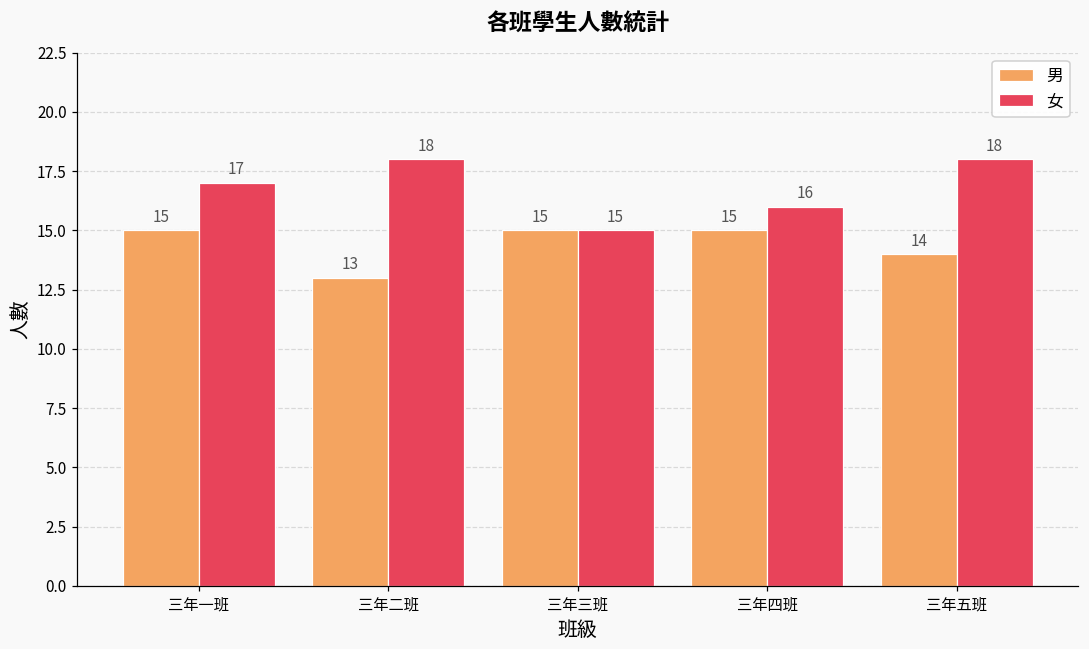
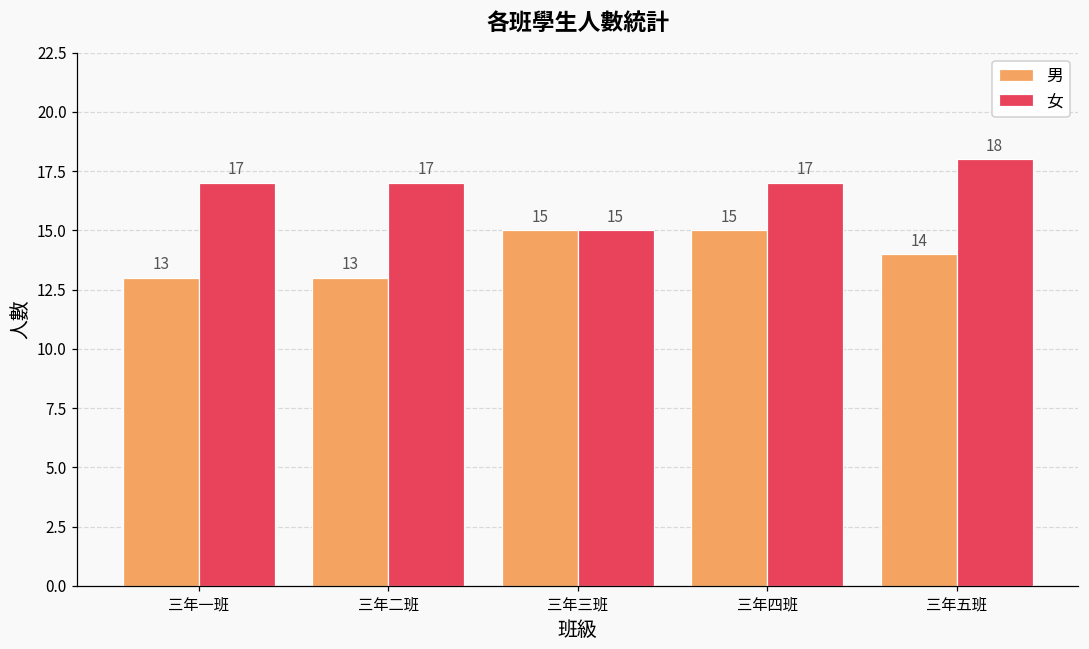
  {
    "男": {
-     "三年一班": 15,
+     "三年一班": 13,
      "三年二班": 13,
      "三年三班": 15,
      "三年四班": 15,
      "三年五班": 14
    },
    "女": {
      "三年一班": 17,
-     "三年二班": 18,
+     "三年二班": 17,
      "三年三班": 15,
-     "三年四班": 16,
+     "三年四班": 17,
      "三年五班": 18
    }
  }
